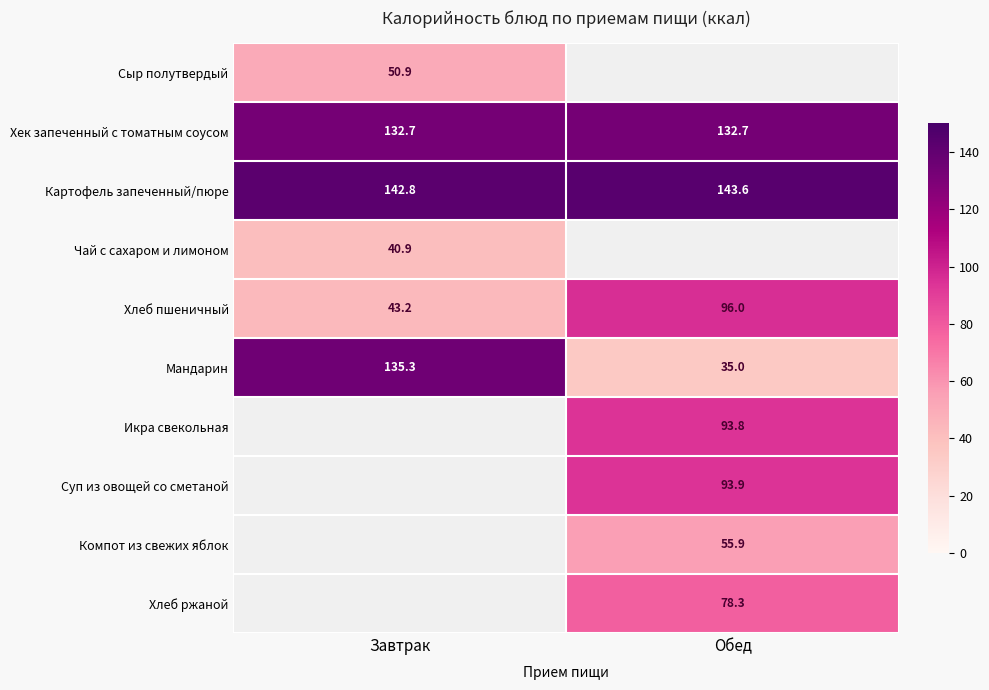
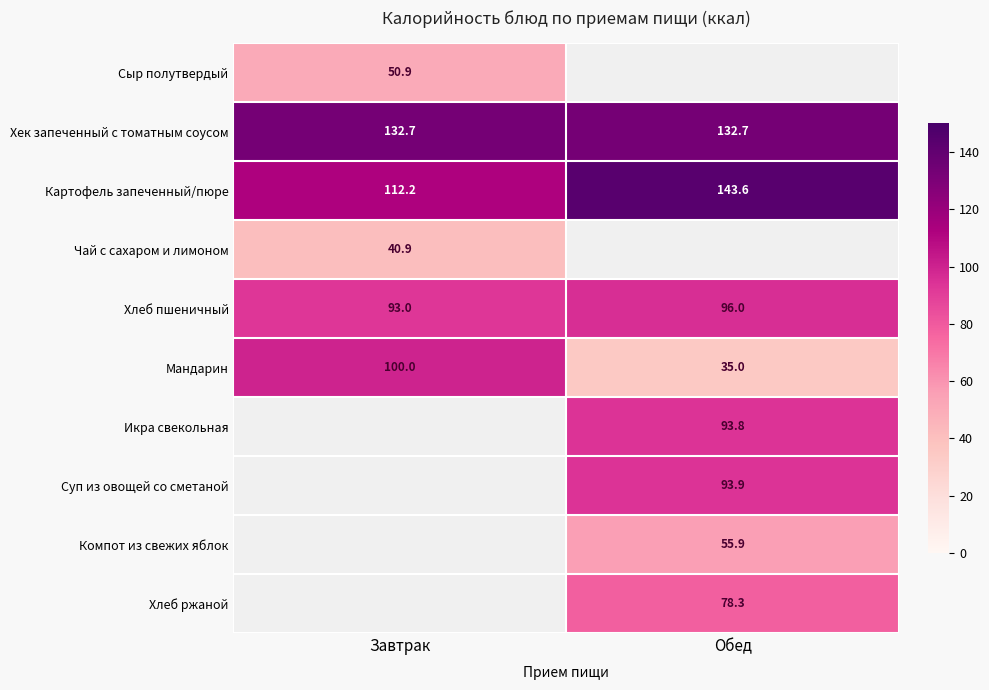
  {
    "Сыр полутвердый": {
      "Завтрак": 50.9
    },
    "Хек запеченный с томатным соусом": {
      "Завтрак": 132.7,
      "Обед": 132.7
    },
    "Картофель запеченный/пюре": {
-     "Завтрак": 142.8,
+     "Завтрак": 112.2,
      "Обед": 143.6
    },
    "Чай с сахаром и лимоном": {
      "Завтрак": 40.9
    },
    "Хлеб пшеничный": {
-     "Завтрак": 43.2,
+     "Завтрак": 93.0,
      "Обед": 96.0
    },
    "Мандарин": {
-     "Завтрак": 135.3,
+     "Завтрак": 100.0,
      "Обед": 35.0
    },
    "Икра свекольная": {
      "Обед": 93.8
    },
    "Суп из овощей со сметаной": {
      "Обед": 93.9
    },
    "Компот из свежих яблок": {
      "Обед": 55.9
    },
    "Хлеб ржаной": {
      "Обед": 78.3
    }
  }
